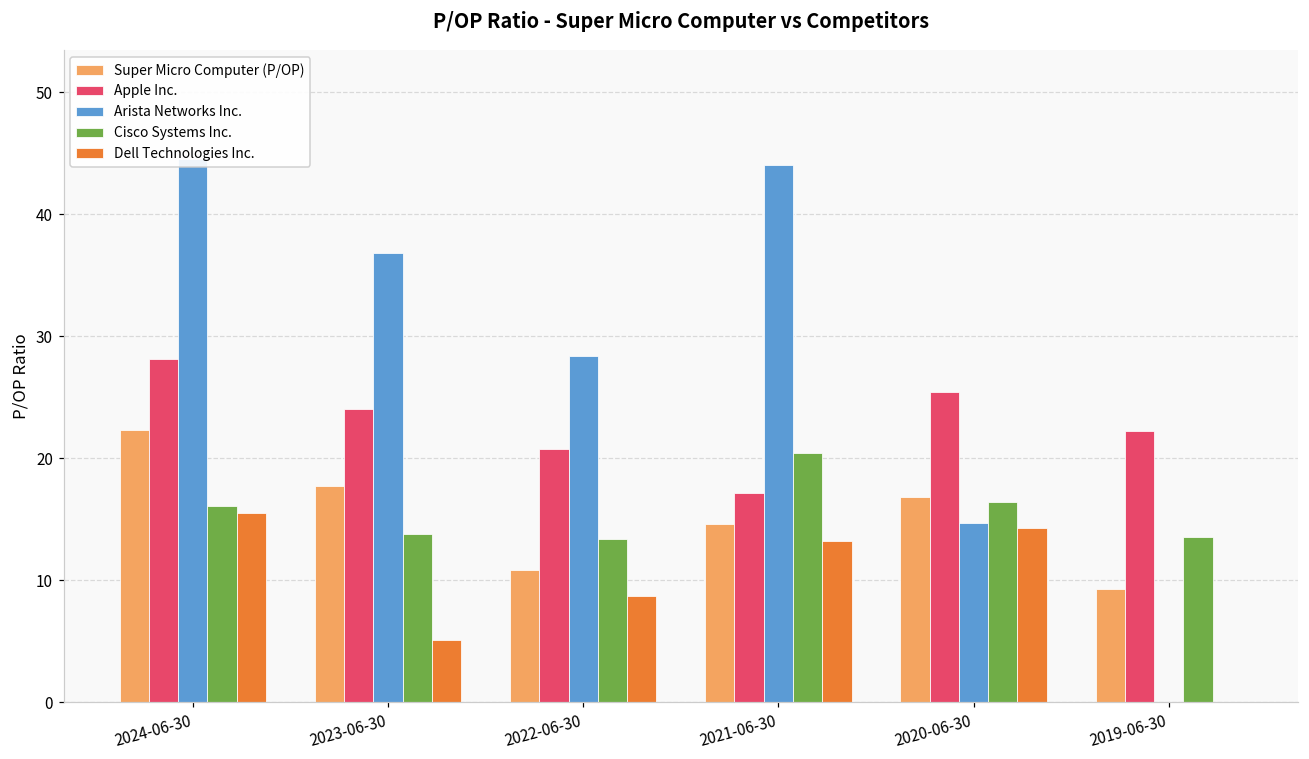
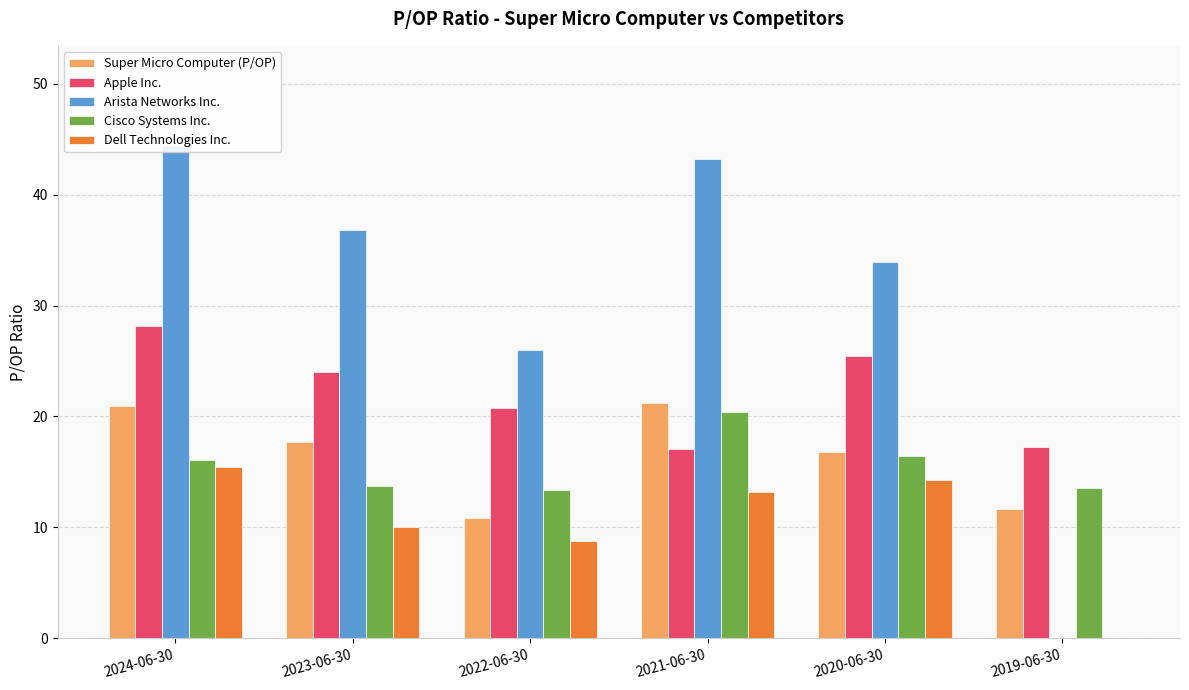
  {
    "Super Micro Computer (P/OP)": {
-     "2024-06-30": 22.3,
+     "2024-06-30": 20.9,
      "2023-06-30": 17.7,
      "2022-06-30": 10.8,
-     "2021-06-30": 14.6,
+     "2021-06-30": 21.3,
      "2020-06-30": 16.8,
-     "2019-06-30": 9.3
+     "2019-06-30": 11.7
    },
    "Apple Inc.": {
      "2024-06-30": 28.1,
      "2023-06-30": 24.0,
      "2022-06-30": 20.7,
      "2021-06-30": 17.1,
      "2020-06-30": 25.4,
-     "2019-06-30": 22.2
+     "2019-06-30": 17.3
    },
    "Arista Networks Inc.": {
      "2023-06-30": 36.8,
-     "2022-06-30": 28.4,
-     "2021-06-30": 44.1,
-     "2020-06-30": 14.6,
+     "2022-06-30": 26.0,
+     "2021-06-30": 43.3,
+     "2020-06-30": 33.9,
      "2019-06-30": 0.0
    },
    "Cisco Systems Inc.": {
      "2024-06-30": 16.1,
      "2023-06-30": 13.8,
      "2022-06-30": 13.4,
      "2021-06-30": 20.4,
      "2020-06-30": 16.4,
      "2019-06-30": 13.5
    },
    "Dell Technologies Inc.": {
      "2024-06-30": 15.5,
-     "2023-06-30": 5.1,
+     "2023-06-30": 10.1,
      "2022-06-30": 8.7,
      "2021-06-30": 13.2,
      "2020-06-30": 14.3,
      "2019-06-30": 0.0
    }
  }
